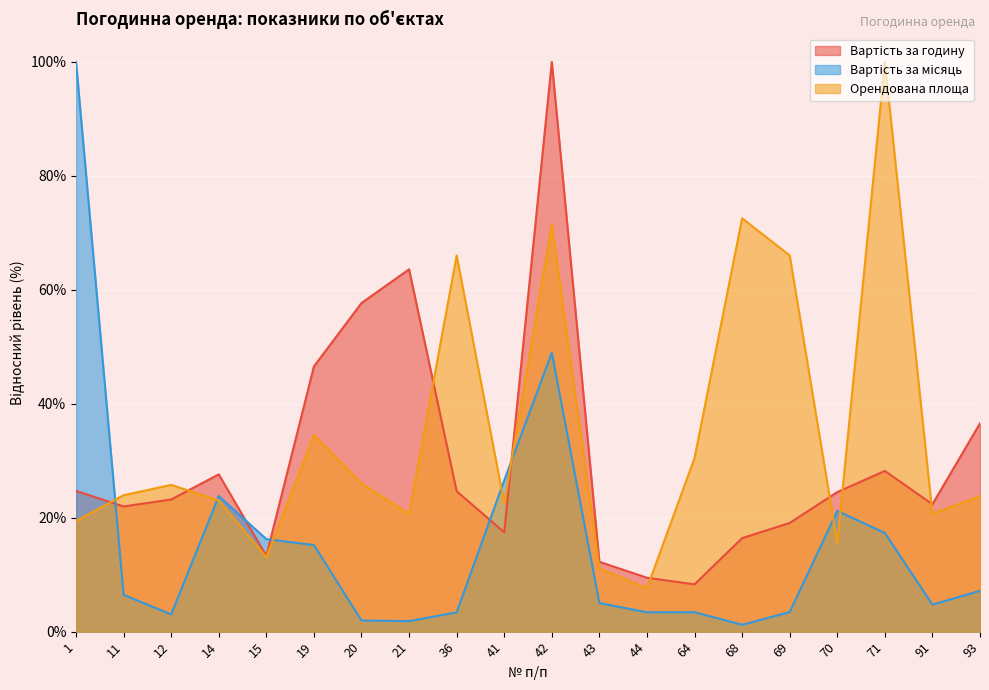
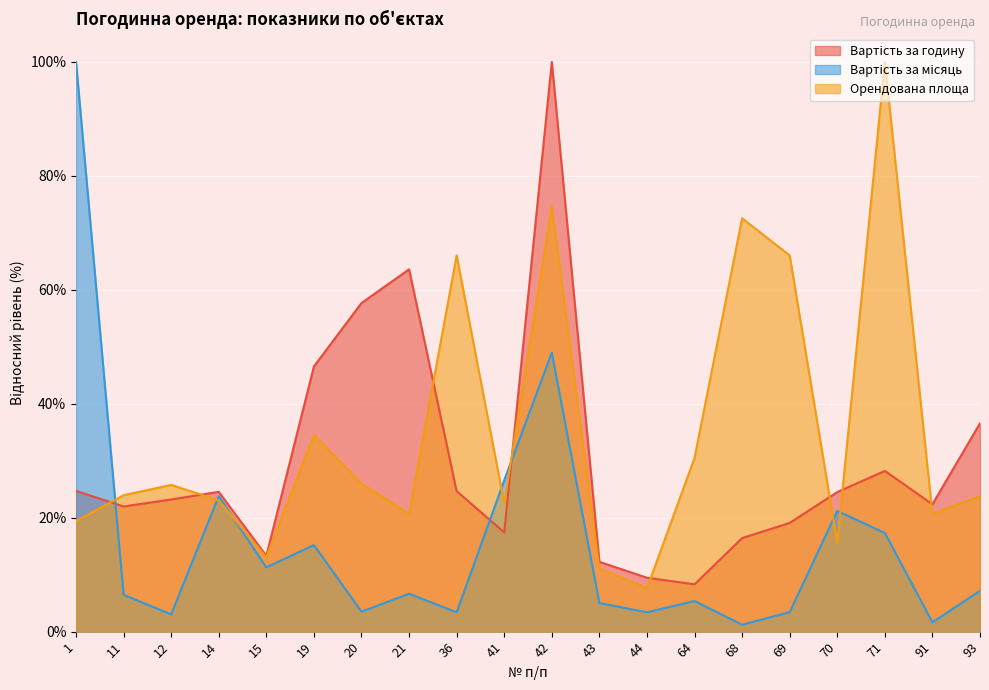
  {
    "Вартість за годину": {
      "1": "25%",
      "11": "22%",
      "12": "23%",
-     "14": "28%",
+     "14": "25%",
      "19": "47%",
      "20": "58%",
      "21": "64%",
      "36": "25%",
      "41": "17%",
      "42": "100%",
      "43": "12%",
      "44": "9%",
      "64": "8%",
      "68": "16%",
      "69": "19%",
      "70": "24%",
      "71": "28%",
      "91": "22%",
      "93": "37%"
    },
    "Вартість за місяць": {
      "1": "100%",
      "11": "6%",
      "12": "3%",
      "14": "24%",
-     "15": "16%",
+     "15": "11%",
      "19": "15%",
-     "20": "2%",
-     "21": "2%",
+     "20": "4%",
+     "21": "7%",
      "36": "3%",
      "41": "27%",
      "42": "49%",
      "43": "5%",
      "44": "3%",
-     "64": "3%",
+     "64": "5%",
      "68": "1%",
      "69": "3%",
      "70": "21%",
      "71": "17%",
-     "91": "5%",
+     "91": "2%",
      "93": "7%"
    },
    "Орендована площа": {
      "1": "19%",
      "11": "24%",
      "12": "26%",
      "14": "23%",
      "19": "35%",
      "20": "26%",
      "21": "21%",
      "36": "66%",
      "41": "23%",
-     "42": "72%",
+     "42": "75%",
      "43": "11%",
      "44": "8%",
      "64": "30%",
      "68": "73%",
      "69": "66%",
      "70": "16%",
      "91": "21%",
      "93": "24%"
    }
  }
